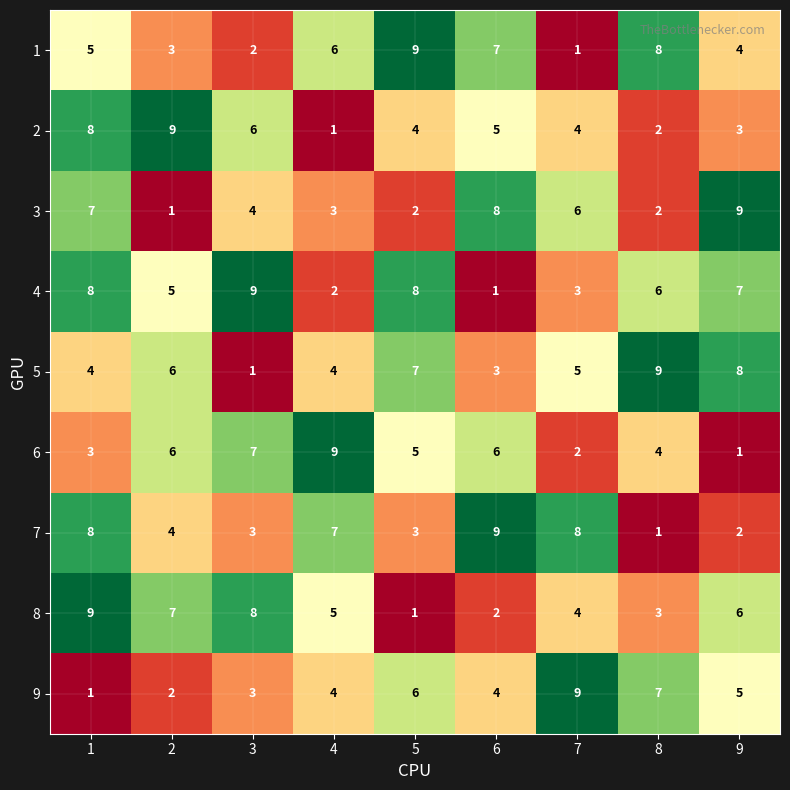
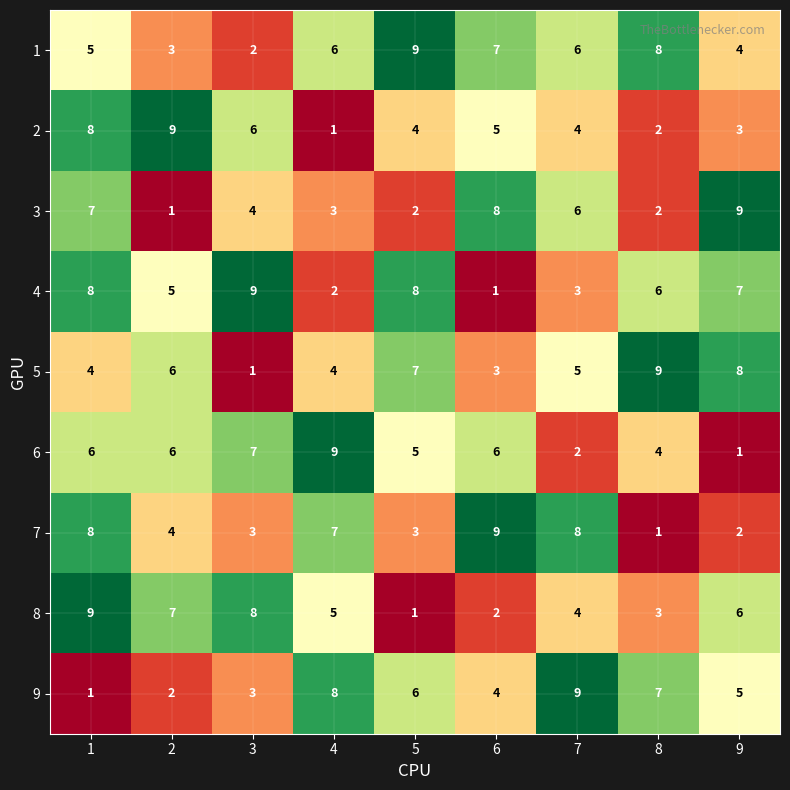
  {
    "1": {
      "1": 5,
      "2": 3,
      "3": 2,
      "4": 6,
      "5": 9,
      "6": 7,
-     "7": 1,
+     "7": 6,
      "8": 8
    },
    "2": {
      "1": 8,
      "2": 9,
      "3": 6,
      "4": 1,
      "5": 4,
      "6": 5,
      "7": 4,
      "8": 2,
      "9": 3
    },
    "3": {
      "1": 7,
      "2": 1,
      "3": 4,
      "4": 3,
      "5": 2,
      "6": 8,
      "7": 6,
      "8": 2,
      "9": 9
    },
    "4": {
      "1": 8,
      "2": 5,
      "3": 9,
      "4": 2,
      "5": 8,
      "6": 1,
      "7": 3,
      "8": 6,
      "9": 7
    },
    "5": {
      "1": 4,
      "2": 6,
      "3": 1,
      "4": 4,
      "5": 7,
      "6": 3,
      "7": 5,
      "8": 9,
      "9": 8
    },
    "6": {
-     "1": 3,
+     "1": 6,
      "2": 6,
      "3": 7,
      "4": 9,
      "5": 5,
      "6": 6,
      "7": 2,
      "8": 4,
      "9": 1
    },
    "7": {
      "1": 8,
      "2": 4,
      "3": 3,
      "4": 7,
      "5": 3,
      "6": 9,
      "7": 8,
      "8": 1,
      "9": 2
    },
    "8": {
      "1": 9,
      "2": 7,
      "3": 8,
      "4": 5,
      "5": 1,
      "6": 2,
      "7": 4,
      "8": 3,
      "9": 6
    },
    "9": {
      "1": 1,
      "2": 2,
      "3": 3,
-     "4": 4,
+     "4": 8,
      "5": 6,
      "6": 4,
      "7": 9,
      "8": 7,
      "9": 5
    }
  }
